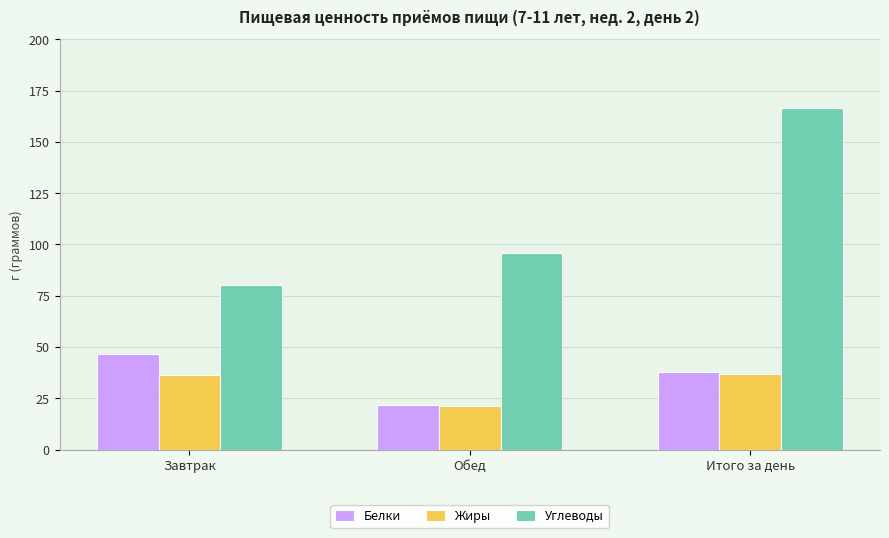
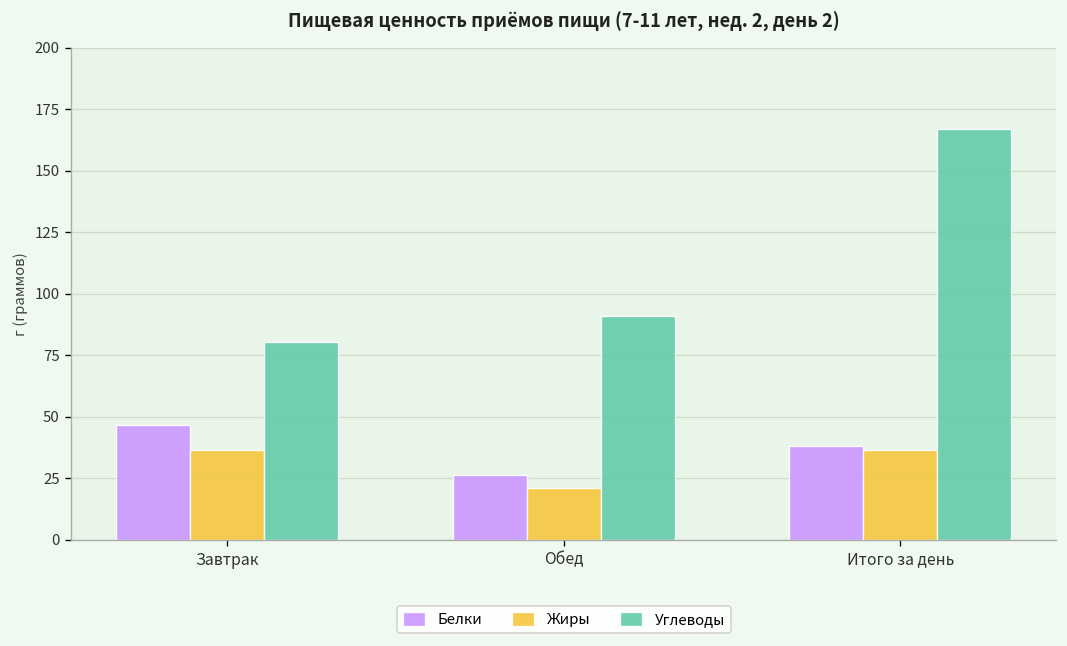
  {
    "Белки": {
      "Завтрак": 47,
-     "Обед": 21,
+     "Обед": 26,
      "Итого за день": 38
    },
    "Жиры": {
      "Завтрак": 36,
      "Обед": 21,
      "Итого за день": 37
    },
    "Углеводы": {
      "Завтрак": 80,
-     "Обед": 96,
+     "Обед": 91,
      "Итого за день": 167
    }
  }
